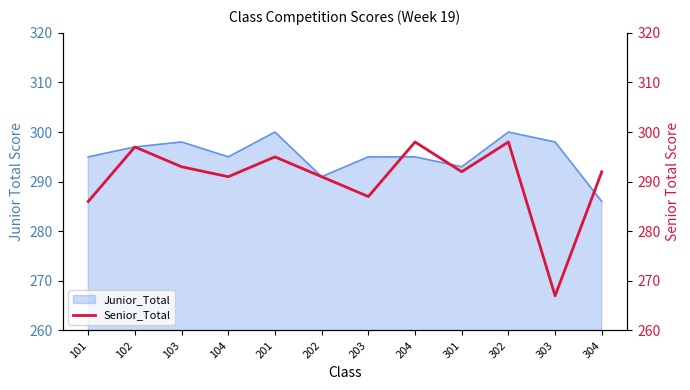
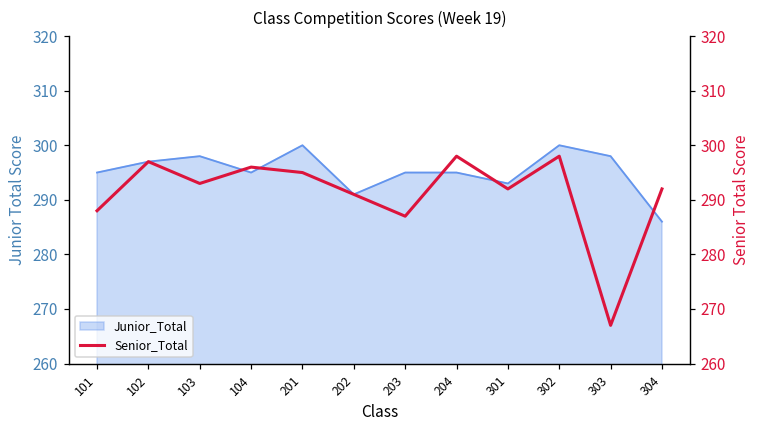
  {
    "Junior_Total": {
      "101": 295,
      "102": 297,
      "103": 298,
      "104": 295,
      "201": 300,
      "202": 291,
      "203": 295,
      "204": 295,
      "301": 293,
      "302": 300,
      "303": 298,
      "304": 286
    },
    "Senior_Total": {
-     "101": 286,
+     "101": 288,
      "102": 297,
      "103": 293,
-     "104": 291,
+     "104": 296,
      "201": 295,
      "202": 291,
      "203": 287,
      "204": 298,
      "301": 292,
      "302": 298,
      "303": 267,
      "304": 292
    }
  }
